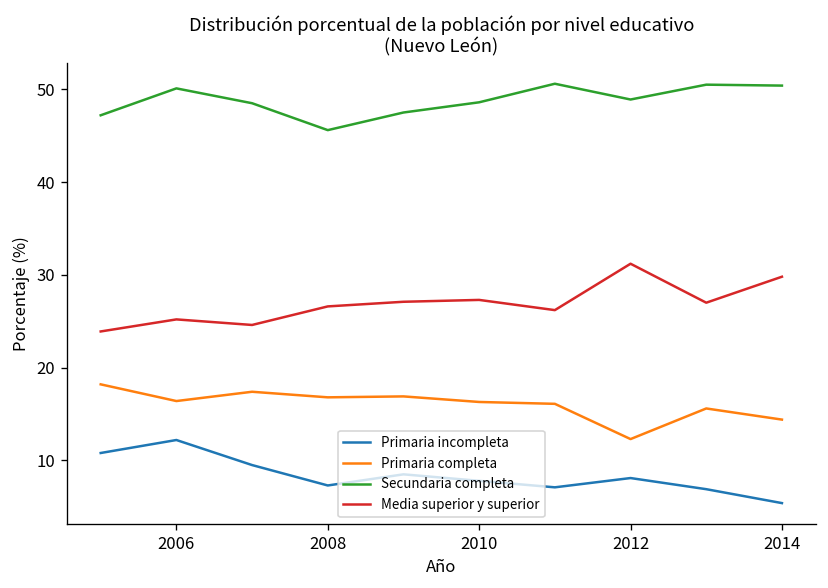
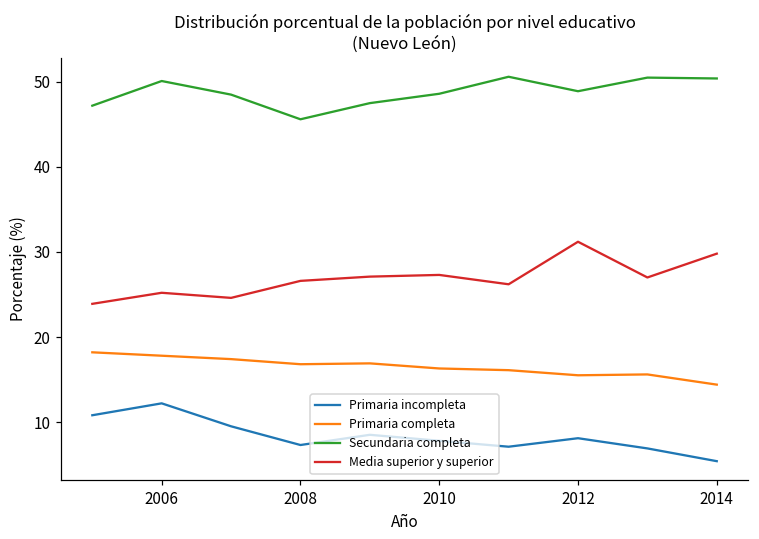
  {
    "Primaria incompleta": {
      "2006": 12,
      "2008": 7,
      "2012": 8,
      "2014": 5
    },
    "Primaria completa": {
-     "2006": 16,
+     "2006": 18,
      "2008": 17,
      "2010": 16,
-     "2012": 12,
+     "2012": 16,
      "2014": 14
    },
    "Secundaria completa": {
      "2006": 50,
      "2008": 46,
      "2010": 49,
      "2012": 49,
      "2014": 50
    },
    "Media superior y superior": {
      "2006": 25,
      "2008": 27,
      "2010": 27,
      "2012": 31,
      "2014": 30
    }
  }
